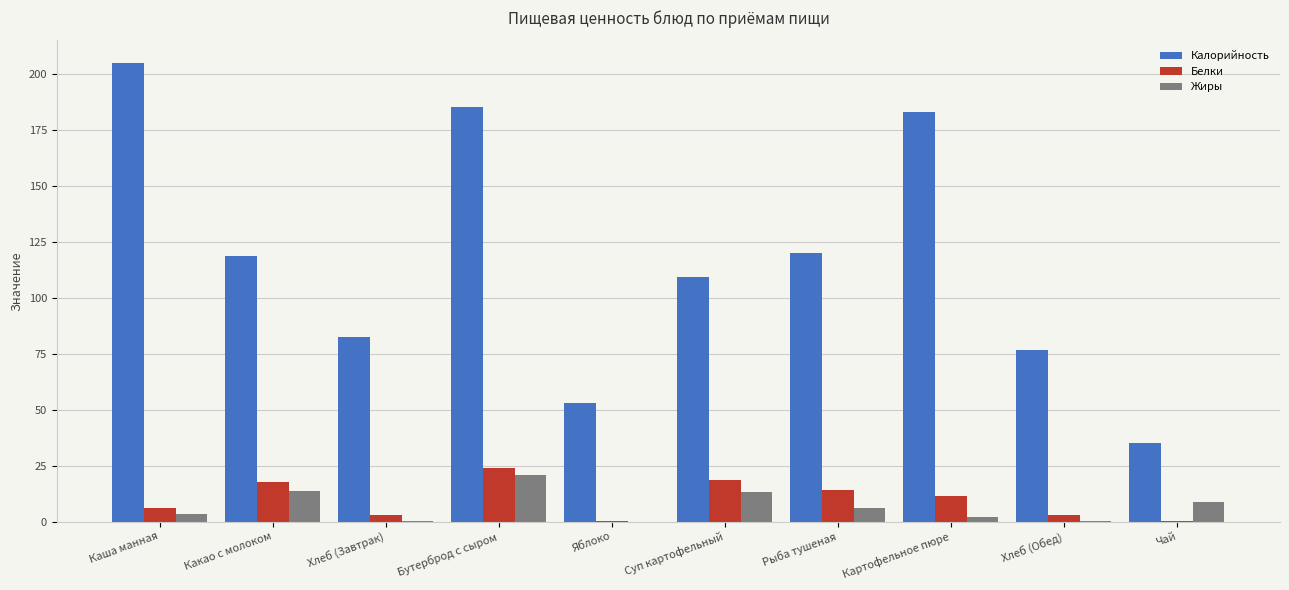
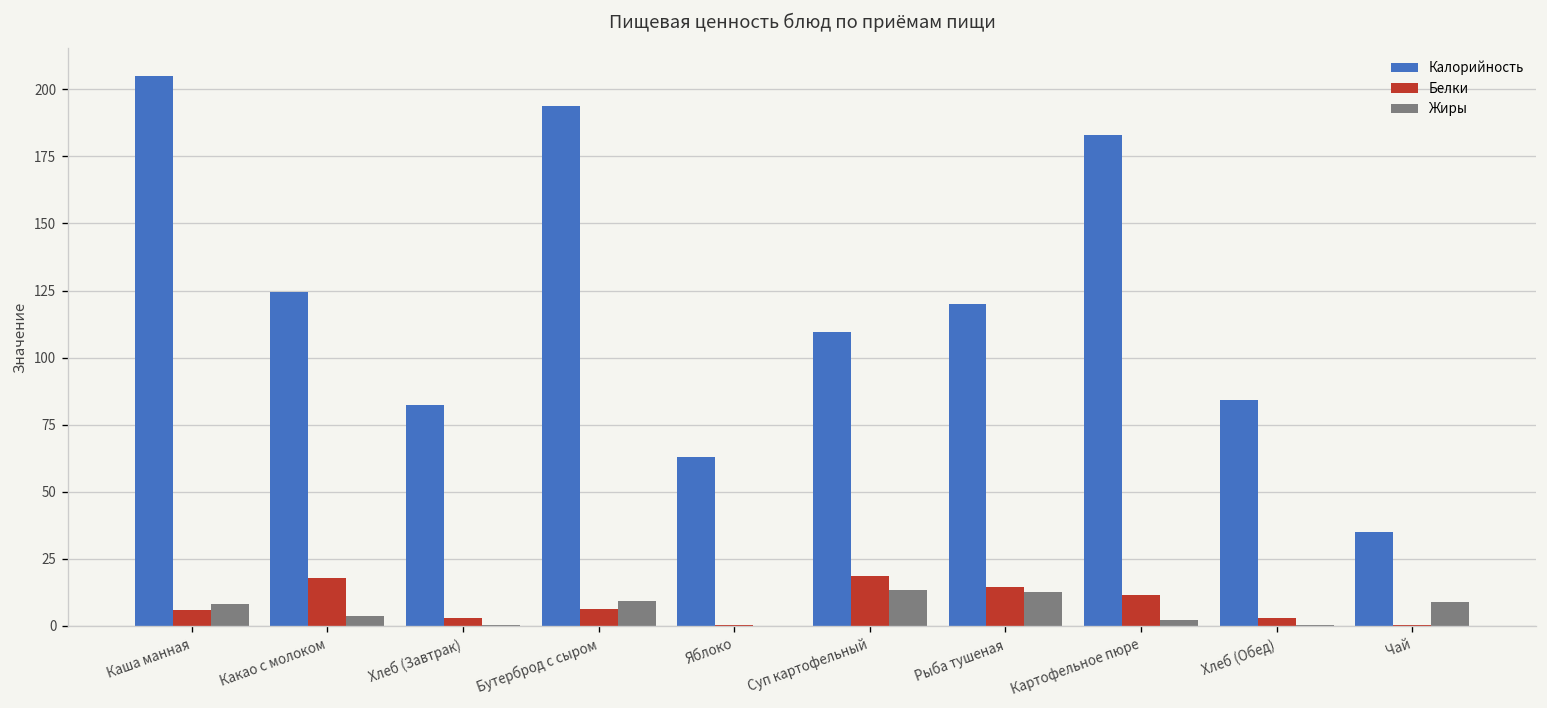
  {
    "Калорийность": {
      "Каша манная": 205,
-     "Какао с молоком": 119,
+     "Какао с молоком": 124,
      "Хлеб (Завтрак)": 82,
-     "Бутерброд с сыром": 185,
-     "Яблоко": 53,
+     "Бутерброд с сыром": 194,
+     "Яблоко": 63,
      "Суп картофельный": 109,
      "Рыба тушеная": 120,
      "Картофельное пюре": 183,
-     "Хлеб (Обед)": 77,
+     "Хлеб (Обед)": 84,
      "Чай": 35
    },
    "Белки": {
      "Каша манная": 6,
      "Какао с молоком": 18,
      "Хлеб (Завтрак)": 3,
-     "Бутерброд с сыром": 24,
+     "Бутерброд с сыром": 6,
      "Суп картофельный": 19,
      "Рыба тушеная": 14,
      "Картофельное пюре": 11,
      "Хлеб (Обед)": 3
    },
    "Жиры": {
-     "Каша манная": 3,
-     "Какао с молоком": 14,
-     "Бутерброд с сыром": 21,
+     "Каша манная": 8,
+     "Какао с молоком": 4,
+     "Бутерброд с сыром": 9,
      "Яблоко": 0,
      "Суп картофельный": 13,
-     "Рыба тушеная": 6,
+     "Рыба тушеная": 13,
      "Картофельное пюре": 2,
      "Чай": 9
    }
  }
